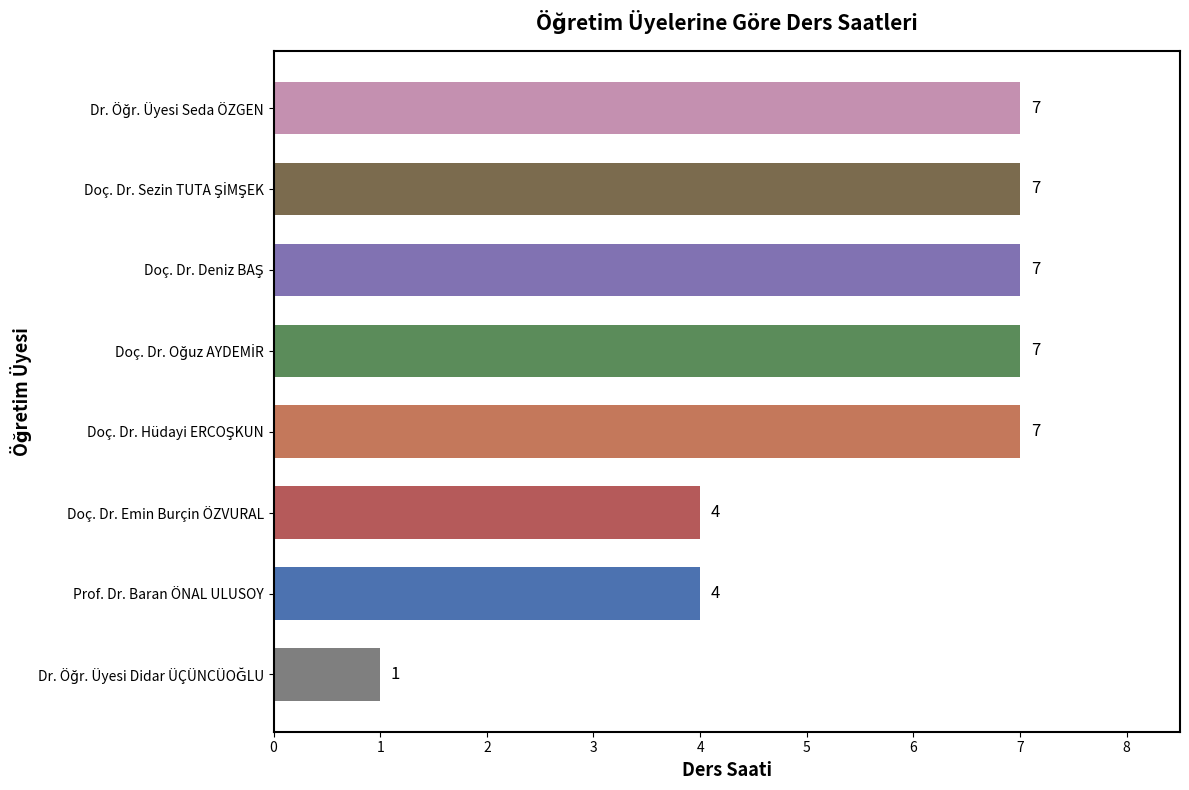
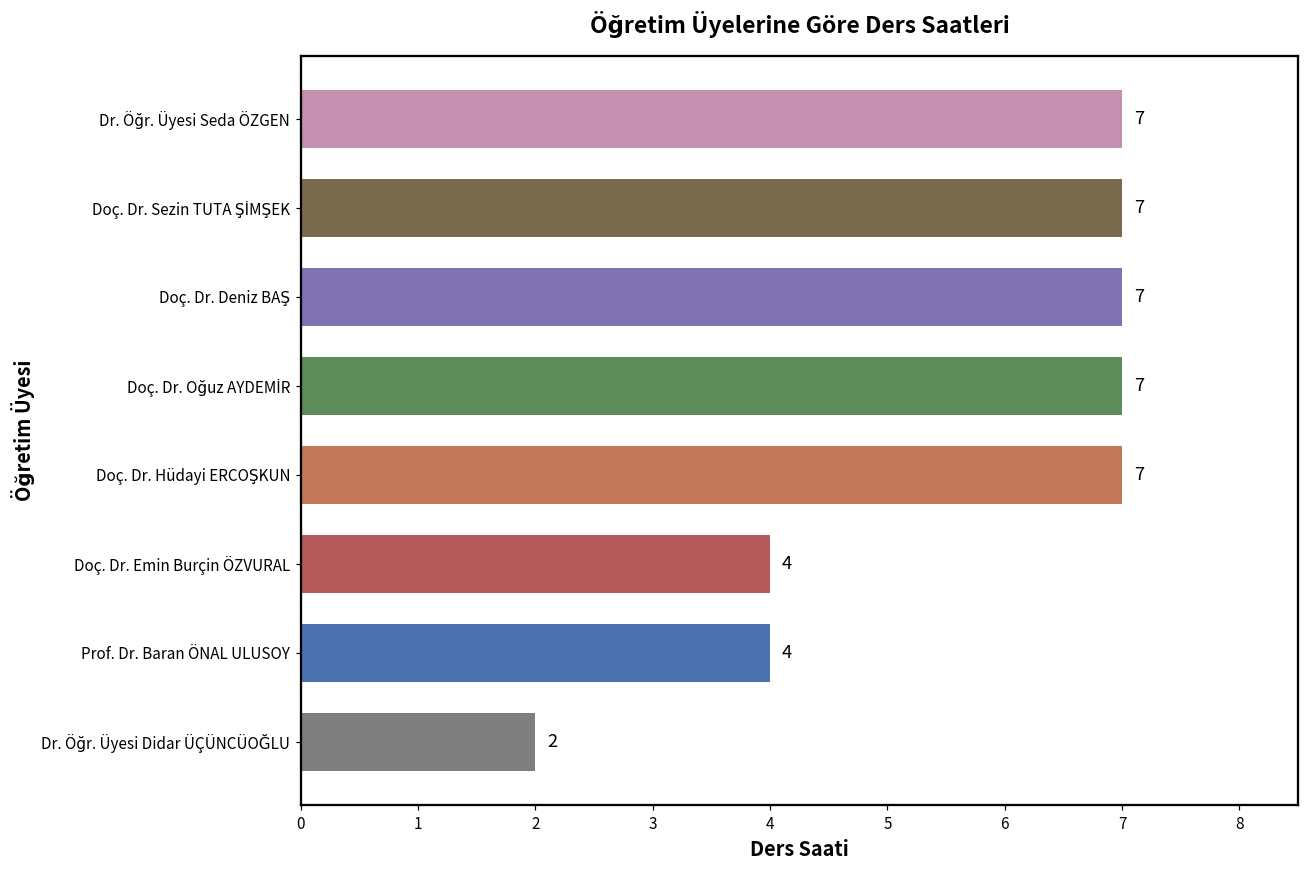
  {
    "Dr. Öğr. Üyesi Seda ÖZGEN": 7,
    "Doç. Dr. Sezin TUTA ŞİMŞEK": 7,
    "Doç. Dr. Deniz BAŞ": 7,
    "Doç. Dr. Oğuz AYDEMİR": 7,
    "Doç. Dr. Hüdayi ERCOŞKUN": 7,
    "Doç. Dr. Emin Burçin ÖZVURAL": 4,
    "Prof. Dr. Baran ÖNAL ULUSOY": 4,
-   "Dr. Öğr. Üyesi Didar ÜÇÜNCÜOĞLU": 1
+   "Dr. Öğr. Üyesi Didar ÜÇÜNCÜOĞLU": 2
  }
